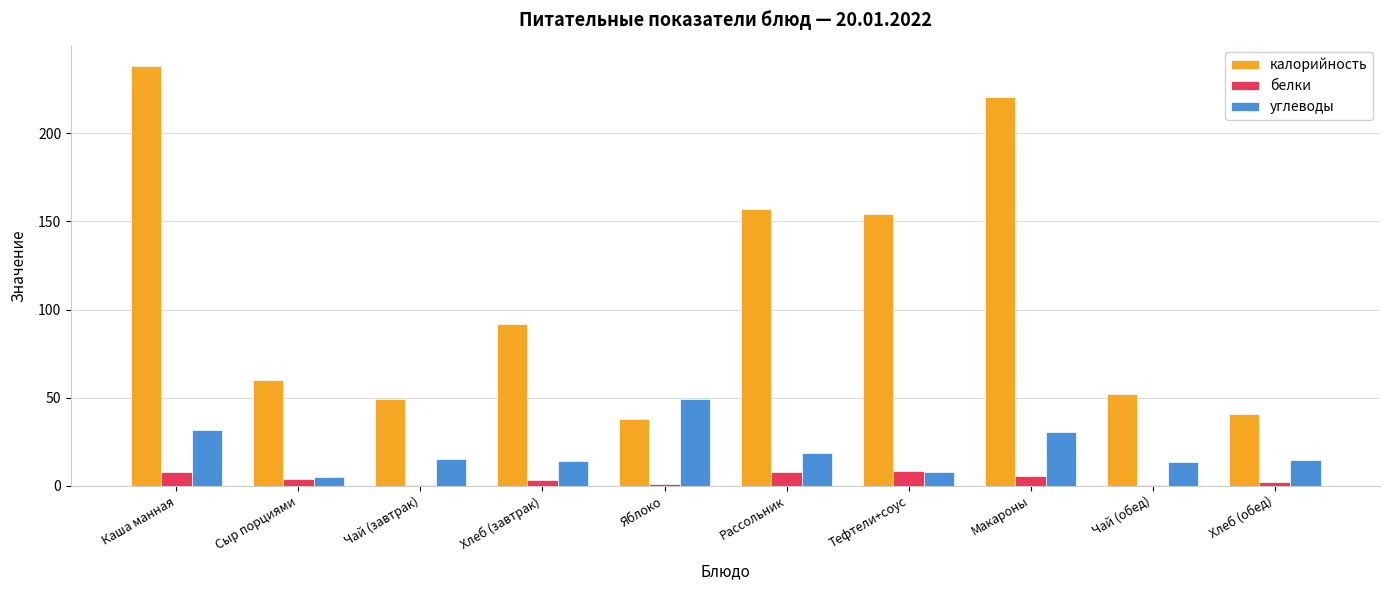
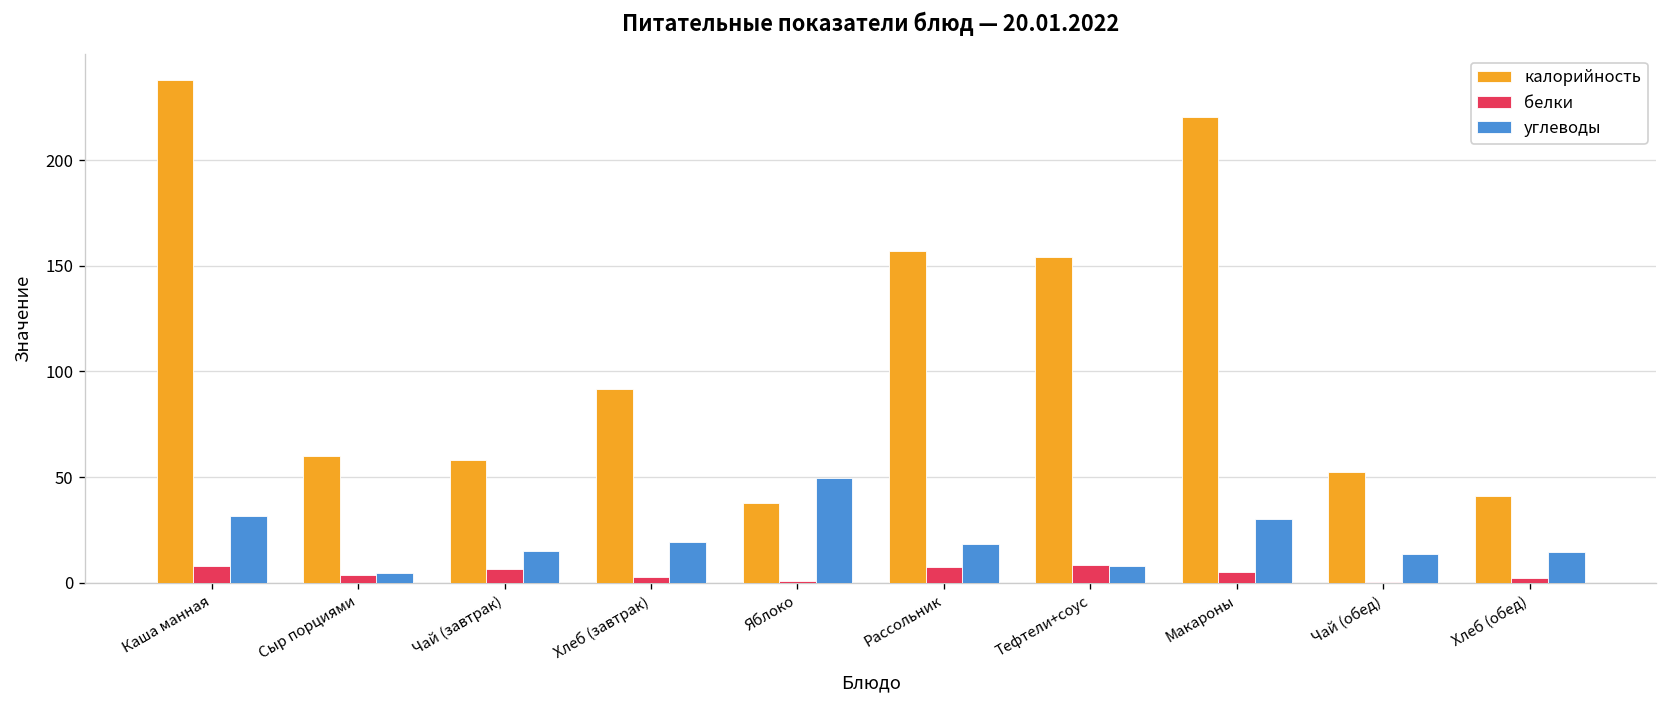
  {
    "калорийность": {
      "Каша манная": 238,
      "Сыр порциями": 60,
-     "Чай (завтрак)": 49,
+     "Чай (завтрак)": 58,
      "Хлеб (завтрак)": 92,
      "Яблоко": 38,
      "Рассольник": 157,
      "Тефтели+соус": 154,
      "Макароны": 221,
      "Чай (обед)": 52,
      "Хлеб (обед)": 41
    },
    "белки": {
      "Каша манная": 8,
      "Сыр порциями": 4,
-     "Чай (завтрак)": 0,
+     "Чай (завтрак)": 7,
      "Хлеб (завтрак)": 3,
      "Рассольник": 8,
      "Тефтели+соус": 8,
      "Макароны": 5,
      "Хлеб (обед)": 2
    },
    "углеводы": {
      "Каша манная": 32,
      "Сыр порциями": 5,
      "Чай (завтрак)": 15,
-     "Хлеб (завтрак)": 14,
+     "Хлеб (завтрак)": 20,
      "Яблоко": 49,
      "Рассольник": 19,
      "Тефтели+соус": 8,
      "Макароны": 30,
      "Чай (обед)": 14,
      "Хлеб (обед)": 15
    }
  }
